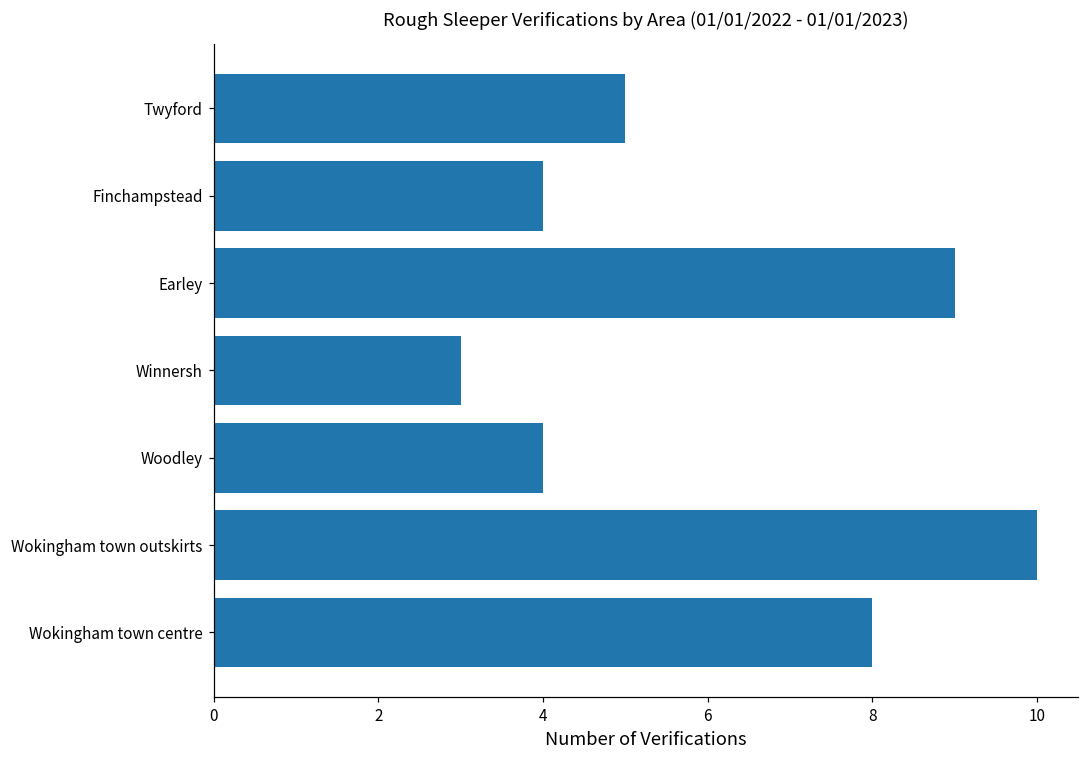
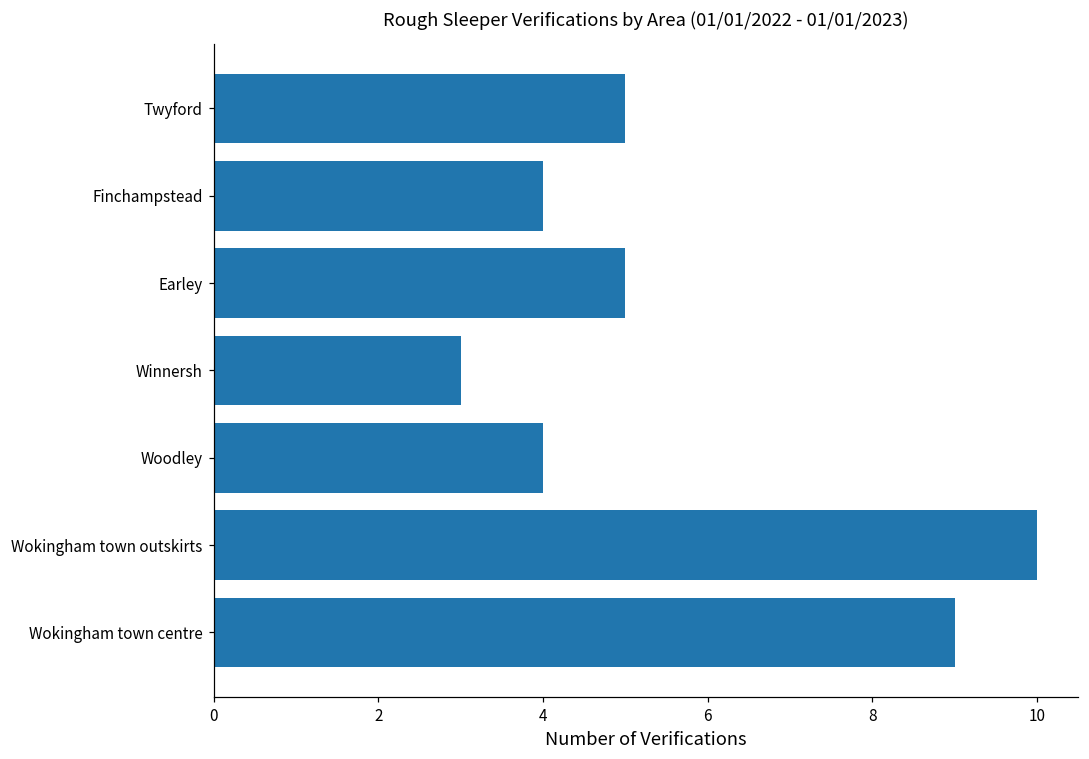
  {
    "Twyford": 5,
    "Finchampstead": 4,
-   "Earley": 9,
+   "Earley": 5,
    "Winnersh": 3,
    "Woodley": 4,
    "Wokingham town outskirts": 10,
-   "Wokingham town centre": 8
+   "Wokingham town centre": 9
  }
